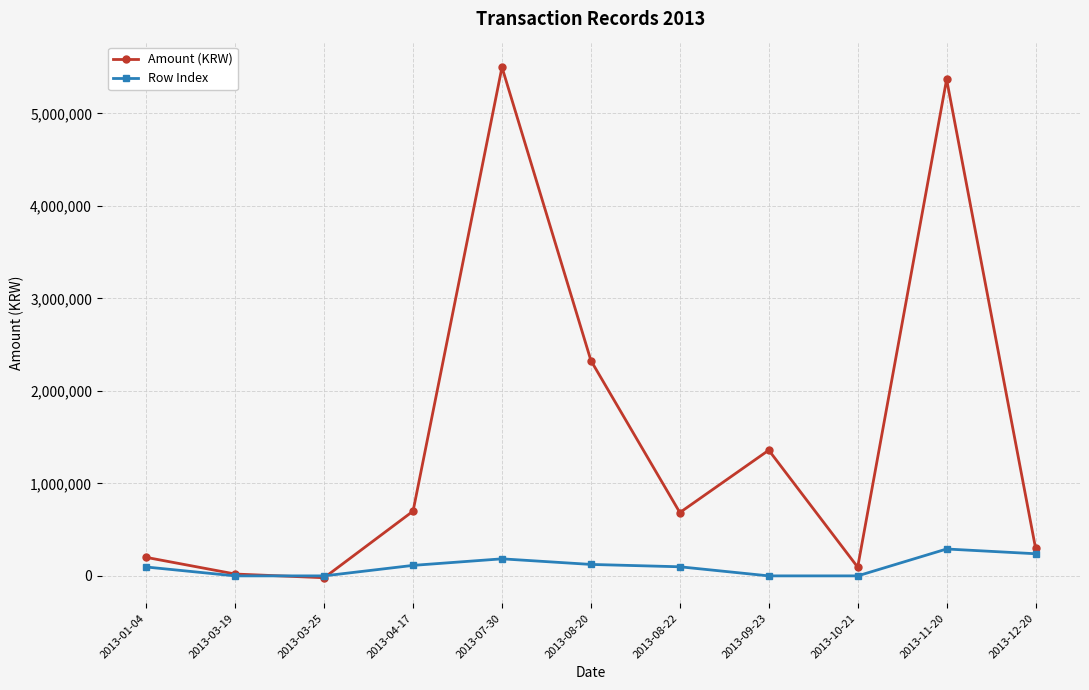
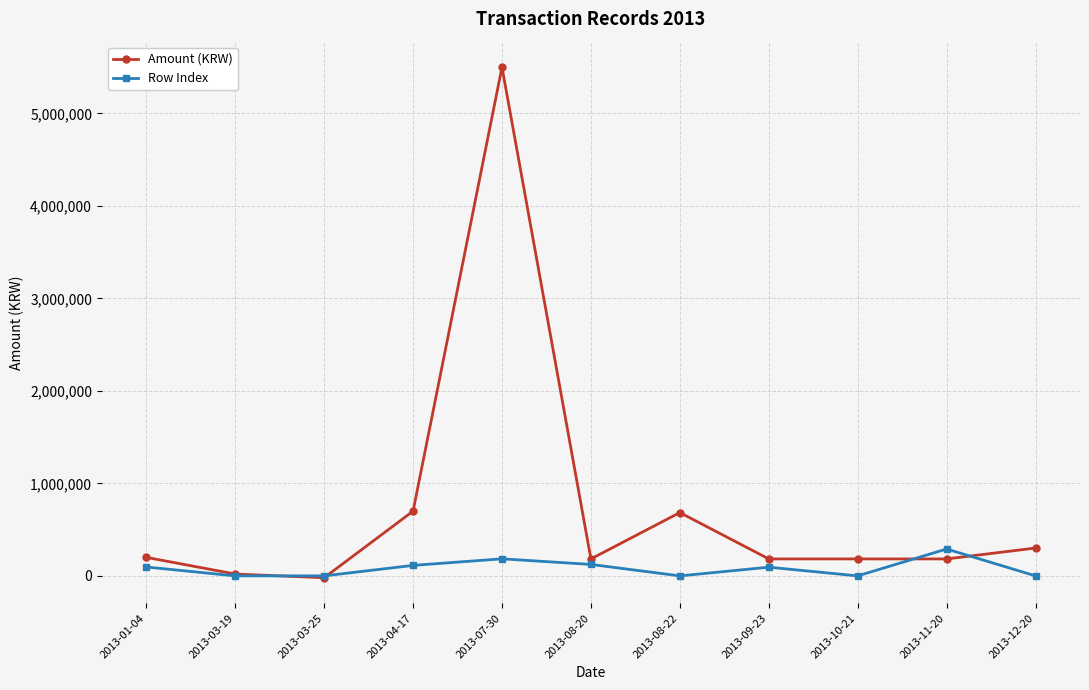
  {
    "Amount (KRW)": {
      "2013-01-04": "200,000",
      "2013-04-17": "700,000",
      "2013-07-30": "5,500,000",
-     "2013-08-20": "2,300,000",
+     "2013-08-20": "200,000",
      "2013-08-22": "700,000",
-     "2013-09-23": "1,400,000",
-     "2013-10-21": "100,000",
-     "2013-11-20": "5,400,000",
+     "2013-09-23": "200,000",
+     "2013-10-21": "200,000",
+     "2013-11-20": "200,000",
      "2013-12-20": "300,000"
    },
    "Row Index": {
      "2013-01-04": "100,000",
      "2013-04-17": "100,000",
      "2013-07-30": "200,000",
      "2013-08-20": "100,000",
-     "2013-08-22": "100,000",
-     "2013-09-23": "0",
+     "2013-08-22": "0",
+     "2013-09-23": "100,000",
      "2013-10-21": "0",
      "2013-11-20": "300,000",
-     "2013-12-20": "200,000"
+     "2013-12-20": "0"
    }
  }
